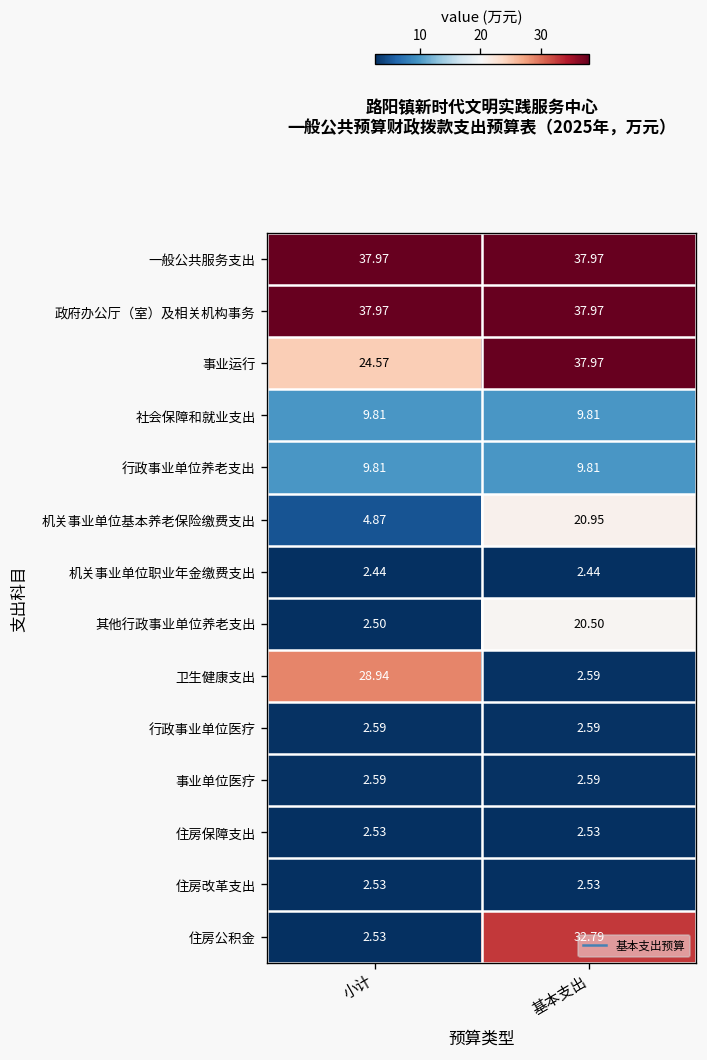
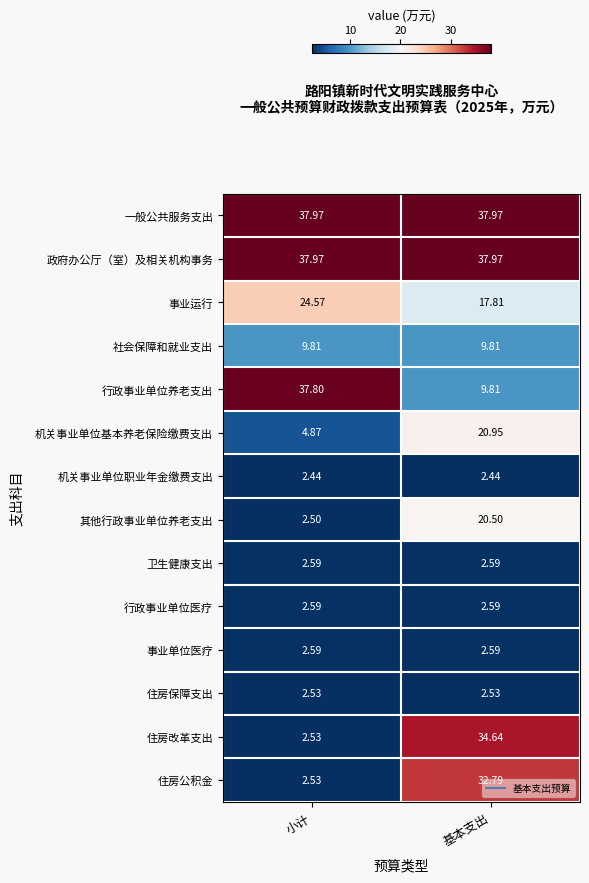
  {
    "一般公共服务支出": {
      "小计": 37.97,
      "基本支出": 37.97
    },
    "政府办公厅（室）及相关机构事务": {
      "小计": 37.97,
      "基本支出": 37.97
    },
    "事业运行": {
      "小计": 24.57,
-     "基本支出": 37.97
+     "基本支出": 17.81
    },
    "社会保障和就业支出": {
      "小计": 9.81,
      "基本支出": 9.81
    },
    "行政事业单位养老支出": {
-     "小计": 9.81,
+     "小计": 37.80,
      "基本支出": 9.81
    },
    "机关事业单位基本养老保险缴费支出": {
      "小计": 4.87,
      "基本支出": 20.95
    },
    "机关事业单位职业年金缴费支出": {
      "小计": 2.44,
      "基本支出": 2.44
    },
    "其他行政事业单位养老支出": {
      "小计": 2.50,
      "基本支出": 20.50
    },
    "卫生健康支出": {
-     "小计": 28.94,
+     "小计": 2.59,
      "基本支出": 2.59
    },
    "行政事业单位医疗": {
      "小计": 2.59,
      "基本支出": 2.59
    },
    "事业单位医疗": {
      "小计": 2.59,
      "基本支出": 2.59
    },
    "住房保障支出": {
      "小计": 2.53,
      "基本支出": 2.53
    },
    "住房改革支出": {
      "小计": 2.53,
-     "基本支出": 2.53
+     "基本支出": 34.64
    },
    "住房公积金": {
      "小计": 2.53
    }
  }
